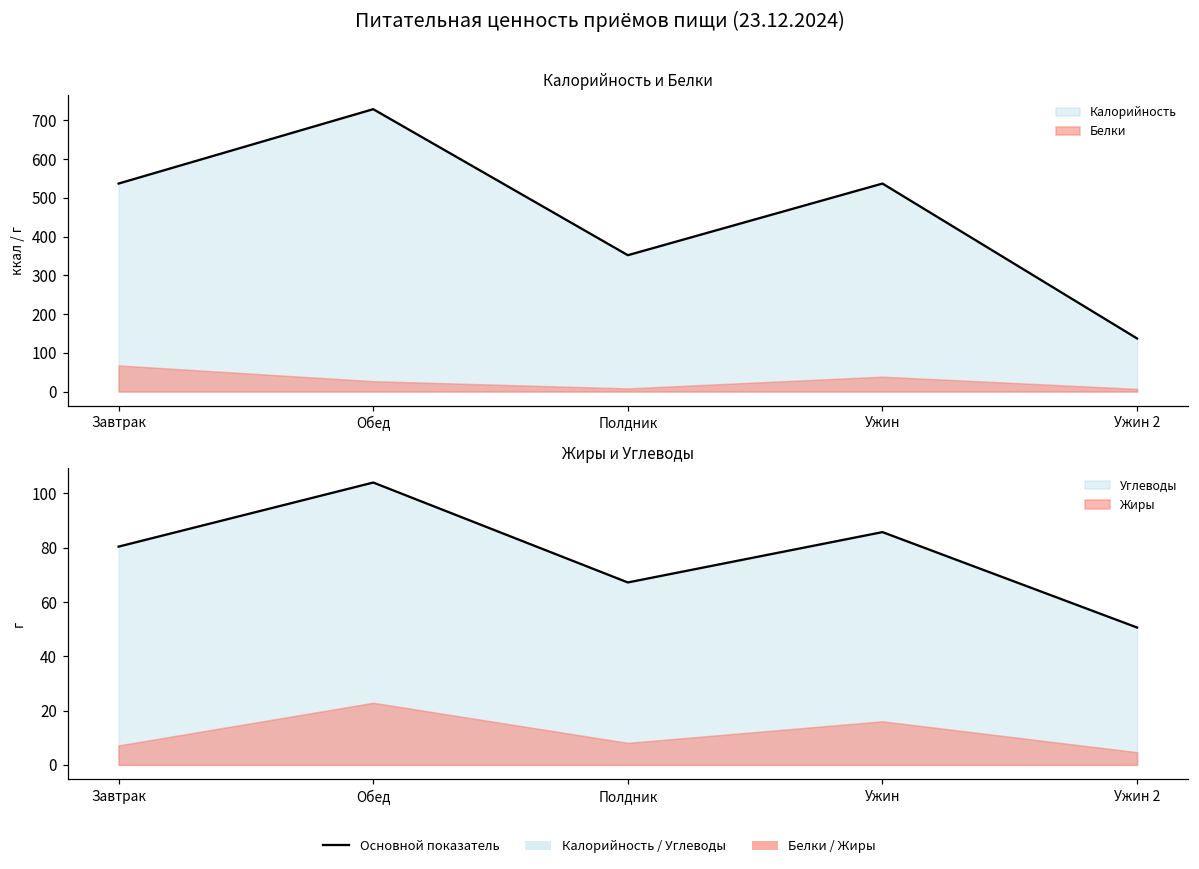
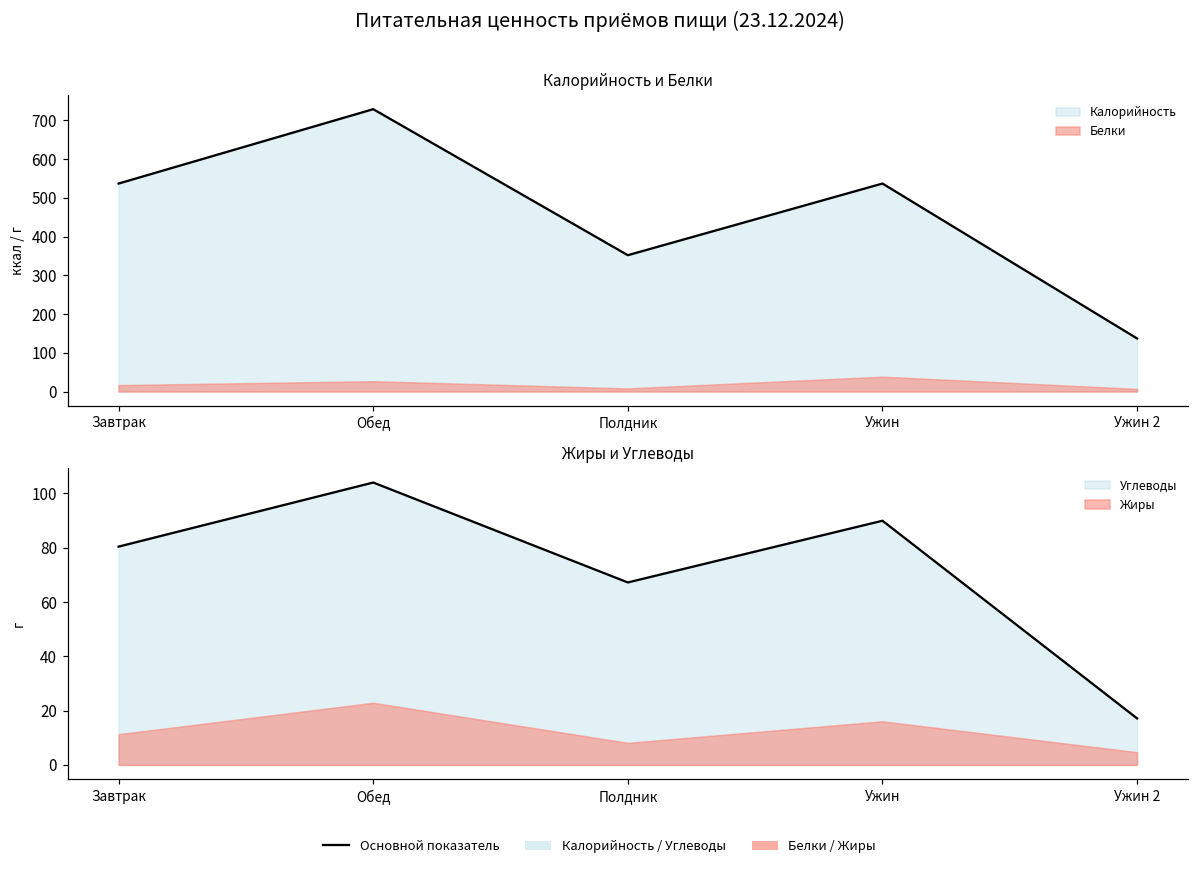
  {
    "Калорийность и Белки": {
      "Калорийность": {
        "Завтрак": 540,
        "Обед": 730,
        "Полдник": 350,
        "Ужин": 540,
        "Ужин 2": 140
      },
      "Белки": {
-       "Завтрак": 70,
+       "Завтрак": 20,
        "Обед": 30,
        "Полдник": 10,
        "Ужин": 40
      }
    },
    "Жиры и Углеводы": {
      "Углеводы": {
        "Завтрак": 80,
        "Обед": 104,
        "Полдник": 67,
-       "Ужин": 86,
-       "Ужин 2": 51
+       "Ужин": 90,
+       "Ужин 2": 17
      },
      "Жиры": {
-       "Завтрак": 7,
+       "Завтрак": 11,
        "Обед": 23,
        "Полдник": 8,
        "Ужин": 16,
        "Ужин 2": 5
      }
    }
  }
